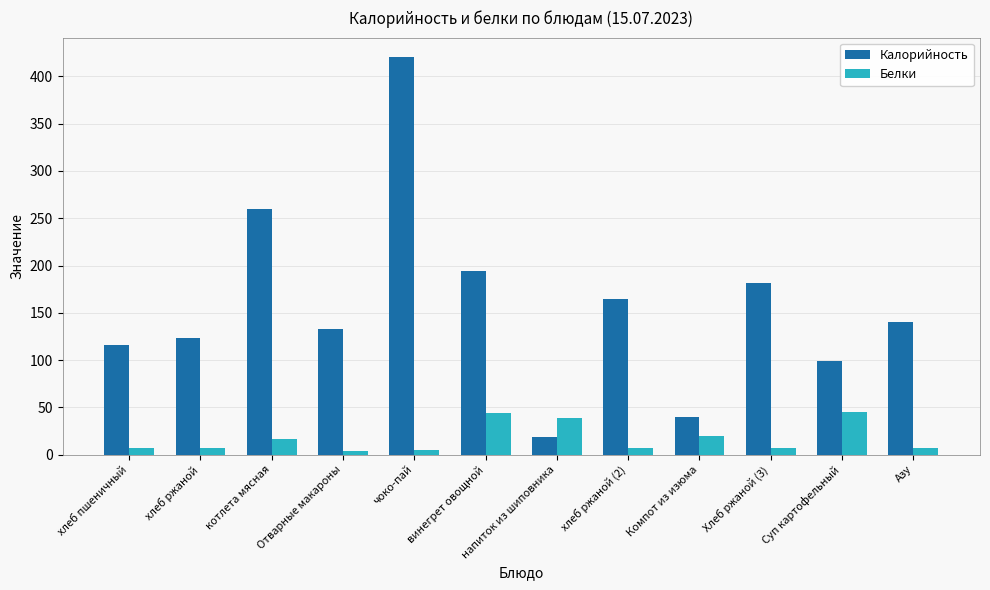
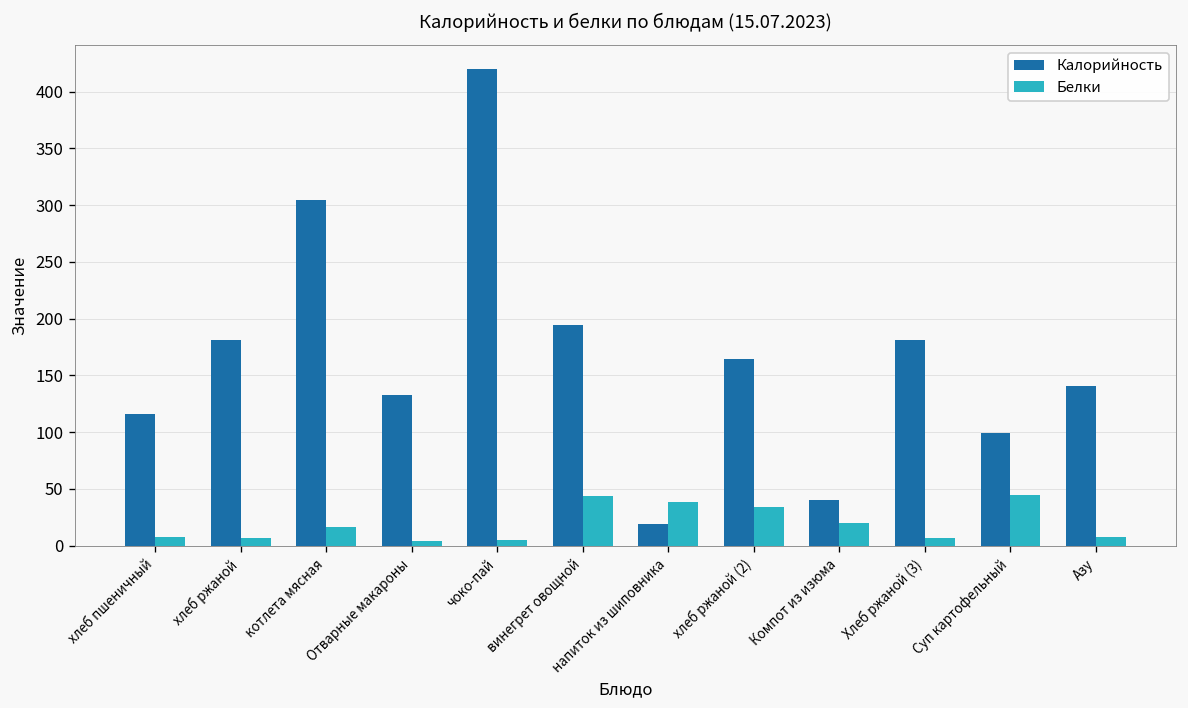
  {
    "Калорийность": {
      "хлеб пшеничный": 120,
-     "хлеб ржаной": 120,
-     "котлета мясная": 260,
+     "хлеб ржаной": 180,
+     "котлета мясная": 300,
      "Отварные макароны": 130,
      "чоко-пай": 420,
      "винегрет овощной": 190,
      "напиток из шиповника": 20,
      "хлеб ржаной (2)": 160,
      "Компот из изюма": 40,
      "Хлеб ржаной (3)": 180,
      "Суп картофельный": 100,
      "Азу": 140
    },
    "Белки": {
      "хлеб пшеничный": 10,
      "хлеб ржаной": 10,
      "котлета мясная": 20,
      "Отварные макароны": 0,
      "чоко-пай": 0,
      "винегрет овощной": 40,
      "напиток из шиповника": 40,
-     "хлеб ржаной (2)": 10,
+     "хлеб ржаной (2)": 30,
      "Компот из изюма": 20,
      "Хлеб ржаной (3)": 10,
      "Суп картофельный": 40,
      "Азу": 10
    }
  }
